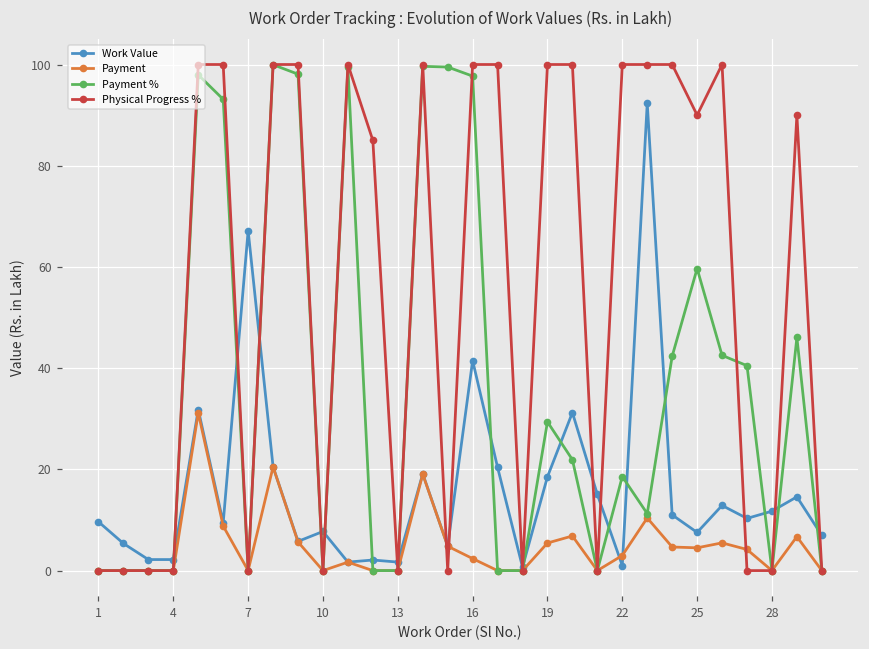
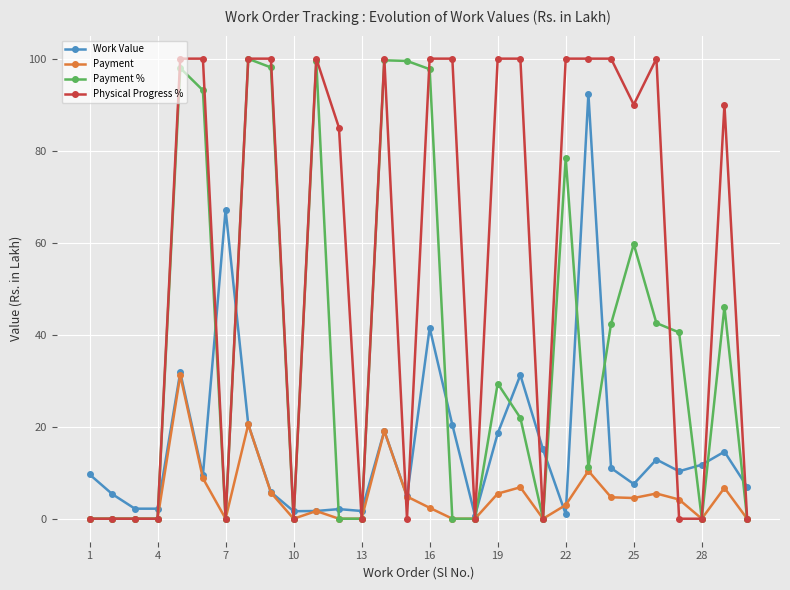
  {
    "Work Value": {
      "1": 10,
      "4": 2,
      "7": 67,
-     "10": 8,
+     "10": 2,
      "13": 2,
      "16": 42,
      "19": 19,
      "22": 1,
      "25": 8,
      "28": 12
    },
    "Payment": {
      "16": 2,
      "19": 5,
      "22": 3,
      "25": 5
    },
    "Payment %": {
      "16": 98,
      "19": 29,
-     "22": 19,
+     "22": 78,
      "25": 60
    },
    "Physical Progress %": {
      "16": 100,
      "19": 100,
      "22": 100,
      "25": 90
    }
  }
